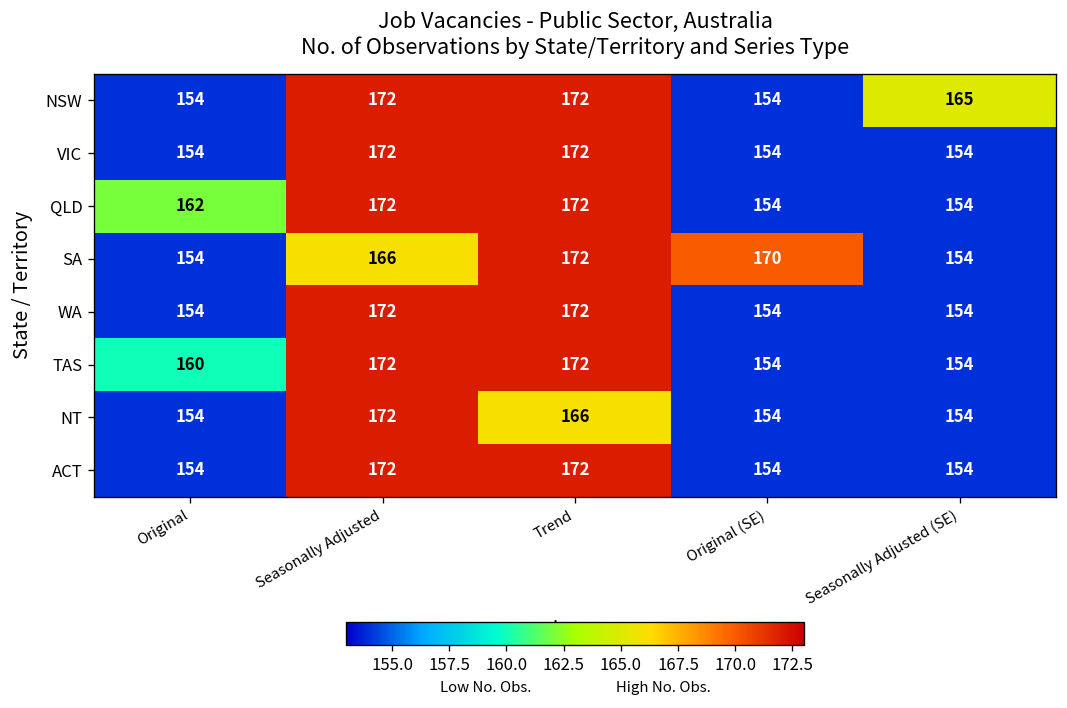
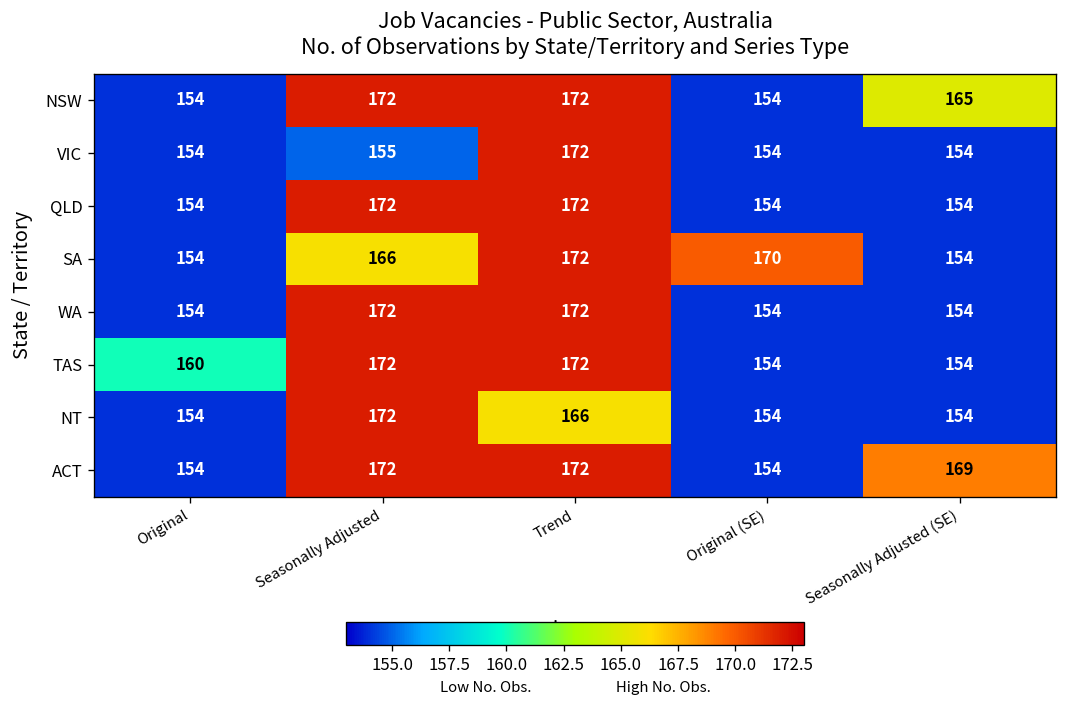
  {
    "NSW": {
      "Original": 154,
      "Seasonally Adjusted": 172,
      "Trend": 172,
      "Original (SE)": 154,
      "Seasonally Adjusted (SE)": 165
    },
    "VIC": {
      "Original": 154,
-     "Seasonally Adjusted": 172,
+     "Seasonally Adjusted": 155,
      "Trend": 172,
      "Original (SE)": 154,
      "Seasonally Adjusted (SE)": 154
    },
    "QLD": {
-     "Original": 162,
+     "Original": 154,
      "Seasonally Adjusted": 172,
      "Trend": 172,
      "Original (SE)": 154,
      "Seasonally Adjusted (SE)": 154
    },
    "SA": {
      "Original": 154,
      "Seasonally Adjusted": 166,
      "Trend": 172,
      "Original (SE)": 170,
      "Seasonally Adjusted (SE)": 154
    },
    "WA": {
      "Original": 154,
      "Seasonally Adjusted": 172,
      "Trend": 172,
      "Original (SE)": 154,
      "Seasonally Adjusted (SE)": 154
    },
    "TAS": {
      "Original": 160,
      "Seasonally Adjusted": 172,
      "Trend": 172,
      "Original (SE)": 154,
      "Seasonally Adjusted (SE)": 154
    },
    "NT": {
      "Original": 154,
      "Seasonally Adjusted": 172,
      "Trend": 166,
      "Original (SE)": 154,
      "Seasonally Adjusted (SE)": 154
    },
    "ACT": {
      "Original": 154,
      "Seasonally Adjusted": 172,
      "Trend": 172,
      "Original (SE)": 154,
-     "Seasonally Adjusted (SE)": 154
+     "Seasonally Adjusted (SE)": 169
    }
  }
